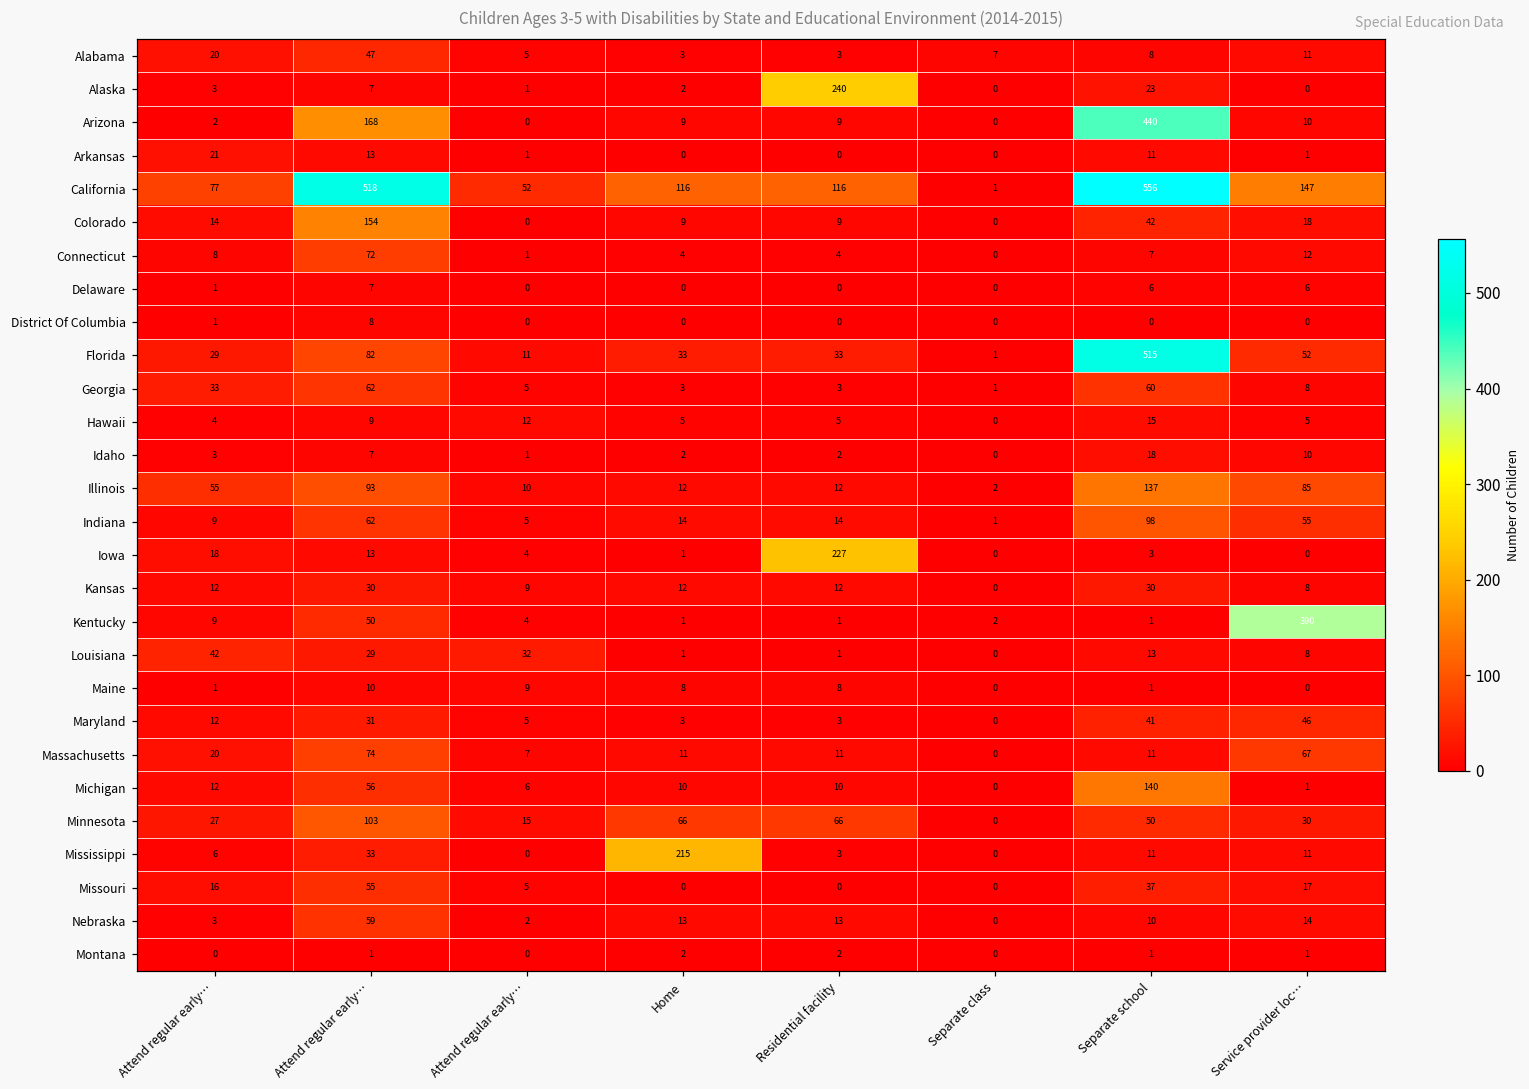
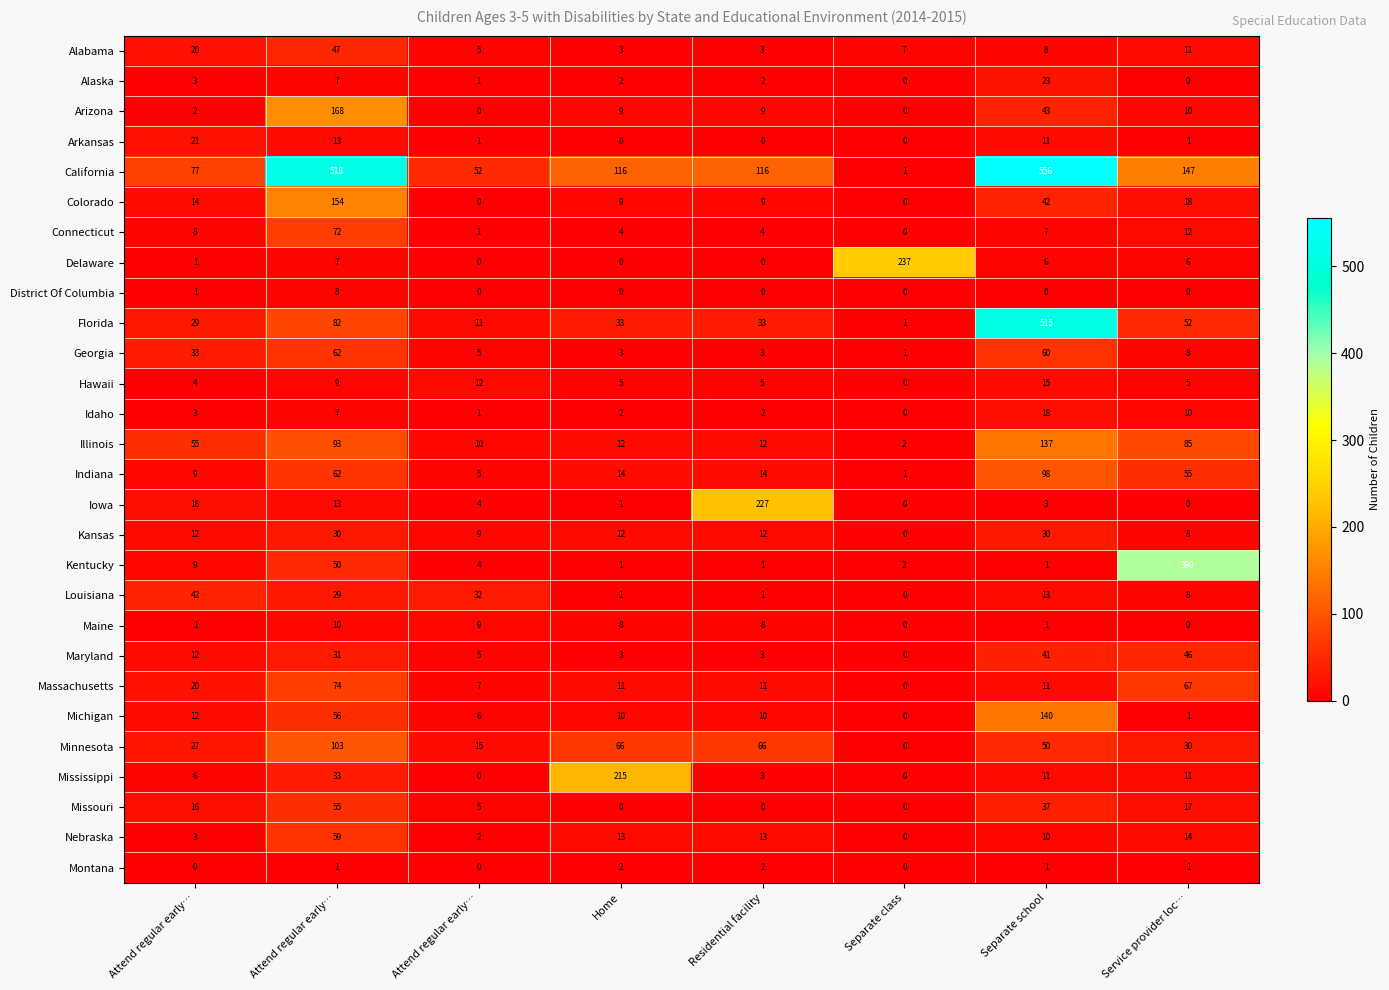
  {
    "Alabama": {
      "Home": 3,
      "Residential facility": 3,
      "Separate class": 7,
      "Separate school": 8,
      "Service provider loc…": 11
    },
    "Alaska": {
      "Home": 2,
-     "Residential facility": 240,
+     "Residential facility": 2,
      "Separate class": 0,
      "Separate school": 23,
      "Service provider loc…": 0
    },
    "Arizona": {
      "Home": 9,
      "Residential facility": 9,
      "Separate class": 0,
-     "Separate school": 440,
+     "Separate school": 43,
      "Service provider loc…": 10
    },
    "Arkansas": {
      "Home": 0,
      "Residential facility": 0,
      "Separate class": 0,
      "Separate school": 11,
      "Service provider loc…": 1
    },
    "California": {
      "Home": 116,
      "Residential facility": 116,
      "Separate class": 1,
      "Separate school": 556,
      "Service provider loc…": 147
    },
    "Colorado": {
      "Home": 9,
      "Residential facility": 9,
      "Separate class": 0,
      "Separate school": 42,
      "Service provider loc…": 18
    },
    "Connecticut": {
      "Home": 4,
      "Residential facility": 4,
      "Separate class": 0,
      "Separate school": 7,
      "Service provider loc…": 12
    },
    "Delaware": {
      "Home": 0,
      "Residential facility": 0,
-     "Separate class": 0,
+     "Separate class": 237,
      "Separate school": 6,
      "Service provider loc…": 6
    },
    "District Of Columbia": {
      "Home": 0,
      "Residential facility": 0,
      "Separate class": 0,
      "Separate school": 0,
      "Service provider loc…": 0
    },
    "Florida": {
      "Home": 33,
      "Residential facility": 33,
      "Separate class": 1,
      "Separate school": 515,
      "Service provider loc…": 52
    },
    "Georgia": {
      "Home": 3,
      "Residential facility": 3,
      "Separate class": 1,
      "Separate school": 60,
      "Service provider loc…": 8
    },
    "Hawaii": {
      "Home": 5,
      "Residential facility": 5,
      "Separate class": 0,
      "Separate school": 15,
      "Service provider loc…": 5
    },
    "Idaho": {
      "Home": 2,
      "Residential facility": 2,
      "Separate class": 0,
      "Separate school": 18,
      "Service provider loc…": 10
    },
    "Illinois": {
      "Home": 12,
      "Residential facility": 12,
      "Separate class": 2,
      "Separate school": 137,
      "Service provider loc…": 85
    },
    "Indiana": {
      "Home": 14,
      "Residential facility": 14,
      "Separate class": 1,
      "Separate school": 98,
      "Service provider loc…": 55
    },
    "Iowa": {
      "Home": 1,
      "Residential facility": 227,
      "Separate class": 0,
      "Separate school": 3,
      "Service provider loc…": 0
    },
    "Kansas": {
      "Home": 12,
      "Residential facility": 12,
      "Separate class": 0,
      "Separate school": 30,
      "Service provider loc…": 8
    },
    "Kentucky": {
      "Home": 1,
      "Residential facility": 1,
      "Separate class": 2,
      "Separate school": 1,
      "Service provider loc…": 390
    },
    "Louisiana": {
      "Home": 1,
      "Residential facility": 1,
      "Separate class": 0,
      "Separate school": 13,
      "Service provider loc…": 8
    },
    "Maine": {
      "Home": 8,
      "Residential facility": 8,
      "Separate class": 0,
      "Separate school": 1,
      "Service provider loc…": 0
    },
    "Maryland": {
      "Home": 3,
      "Residential facility": 3,
      "Separate class": 0,
      "Separate school": 41,
      "Service provider loc…": 46
    },
    "Massachusetts": {
      "Home": 11,
      "Residential facility": 11,
      "Separate class": 0,
      "Separate school": 11,
      "Service provider loc…": 67
    },
    "Michigan": {
      "Home": 10,
      "Residential facility": 10,
      "Separate class": 0,
      "Separate school": 140,
      "Service provider loc…": 1
    },
    "Minnesota": {
      "Home": 66,
      "Residential facility": 66,
      "Separate class": 0,
      "Separate school": 50,
      "Service provider loc…": 30
    },
    "Mississippi": {
      "Home": 215,
      "Residential facility": 3,
      "Separate class": 0,
      "Separate school": 11,
      "Service provider loc…": 11
    },
    "Missouri": {
      "Home": 0,
      "Residential facility": 0,
      "Separate class": 0,
      "Separate school": 37,
      "Service provider loc…": 17
    },
    "Nebraska": {
      "Home": 13,
      "Residential facility": 13,
      "Separate class": 0,
      "Separate school": 10,
      "Service provider loc…": 14
    },
    "Montana": {
      "Home": 2,
      "Residential facility": 2,
      "Separate class": 0,
      "Separate school": 1,
      "Service provider loc…": 1
    }
  }
